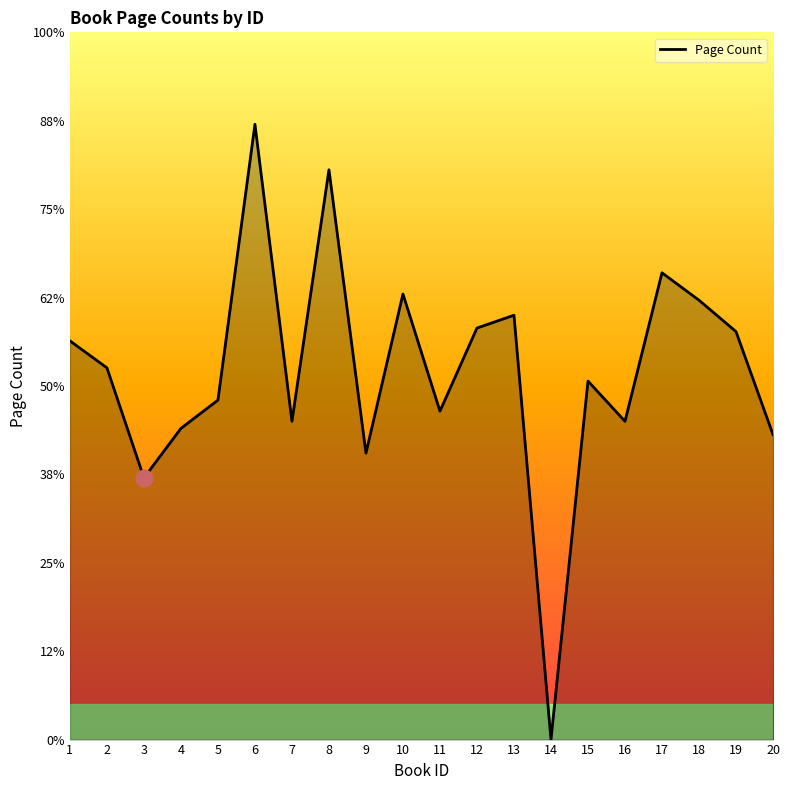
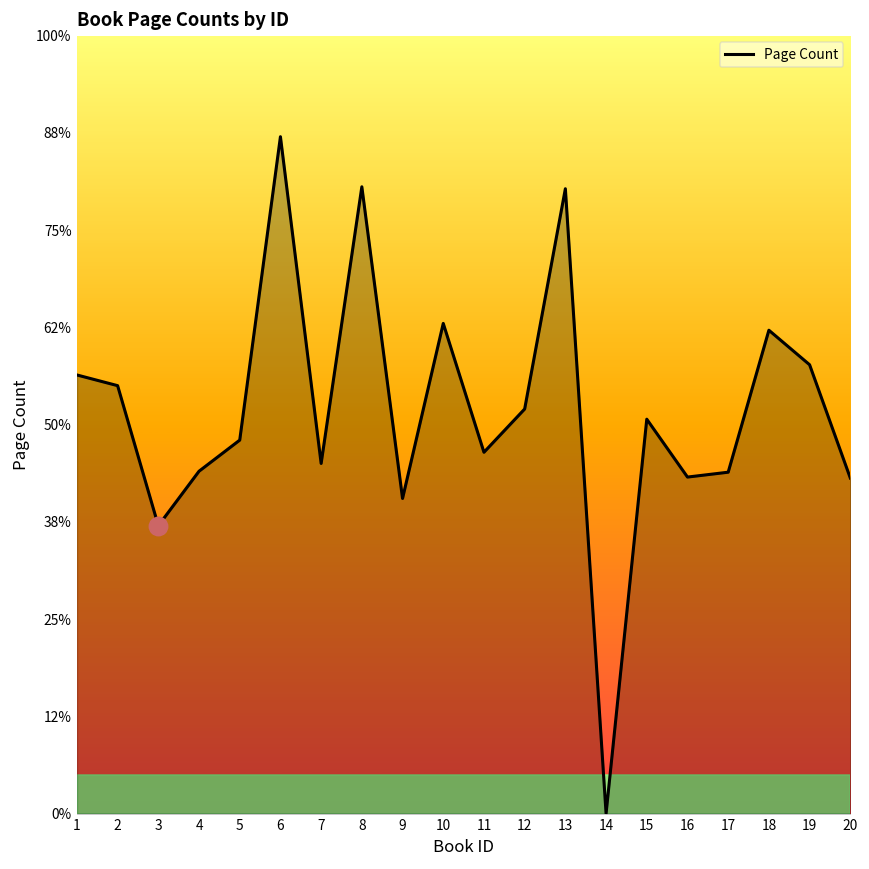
  {
    "Page Count": {
      "1": "56%",
-     "2": "53%",
+     "2": "55%",
      "4": "44%",
      "5": "48%",
      "6": "87%",
      "7": "45%",
      "8": "81%",
      "9": "41%",
      "10": "63%",
      "11": "46%",
-     "12": "58%",
-     "13": "60%",
+     "12": "52%",
+     "13": "80%",
      "15": "51%",
-     "16": "45%",
-     "17": "66%",
+     "16": "43%",
+     "17": "44%",
      "18": "62%",
      "19": "58%",
      "20": "43%"
    }
  }
